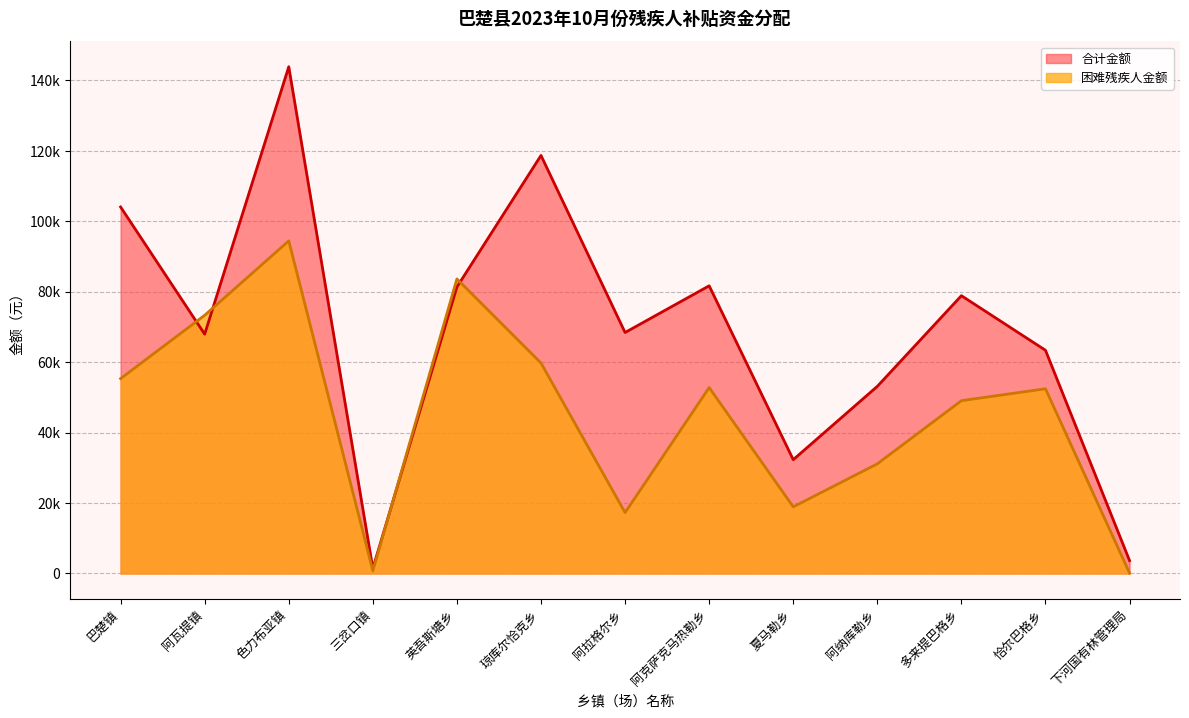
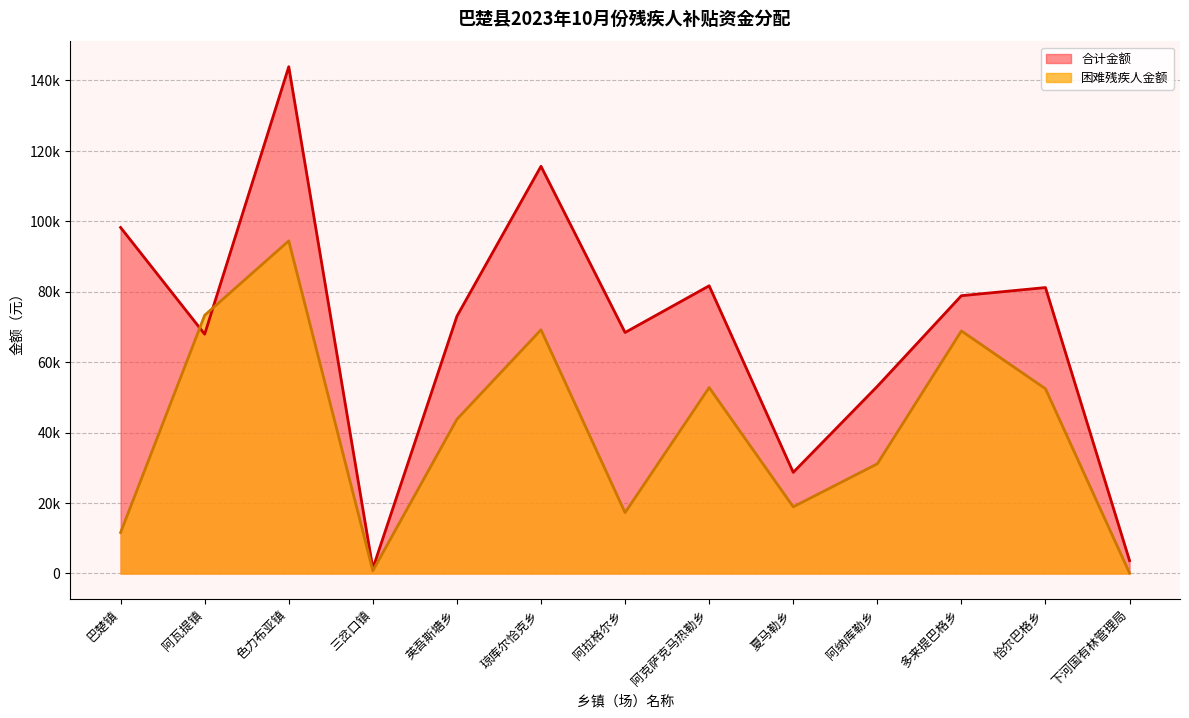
  {
    "合计金额": {
-     "巴楚镇": 104000,
+     "巴楚镇": 98000,
      "阿瓦提镇": 68000,
      "色力布亚镇": 144000,
-     "英吾斯塘乡": 81000,
-     "琼库尔恰克乡": 119000,
+     "英吾斯塘乡": 73000,
+     "琼库尔恰克乡": 116000,
      "阿拉格尔乡": 68000,
      "阿克萨克马热勒乡": 82000,
-     "夏马勒乡": 32000,
+     "夏马勒乡": 29000,
      "阿纳库勒乡": 53000,
      "多来提巴格乡": 79000,
-     "恰尔巴格乡": 63000,
+     "恰尔巴格乡": 81000,
      "下河国有林管理局": 4000
    },
    "困难残疾人金额": {
-     "巴楚镇": 55000,
+     "巴楚镇": 12000,
      "阿瓦提镇": 73000,
      "色力布亚镇": 94000,
-     "英吾斯塘乡": 84000,
-     "琼库尔恰克乡": 60000,
+     "英吾斯塘乡": 44000,
+     "琼库尔恰克乡": 69000,
      "阿拉格尔乡": 17000,
      "阿克萨克马热勒乡": 53000,
      "夏马勒乡": 19000,
      "阿纳库勒乡": 31000,
-     "多来提巴格乡": 49000,
+     "多来提巴格乡": 69000,
      "恰尔巴格乡": 52000,
      "下河国有林管理局": 0
    }
  }
